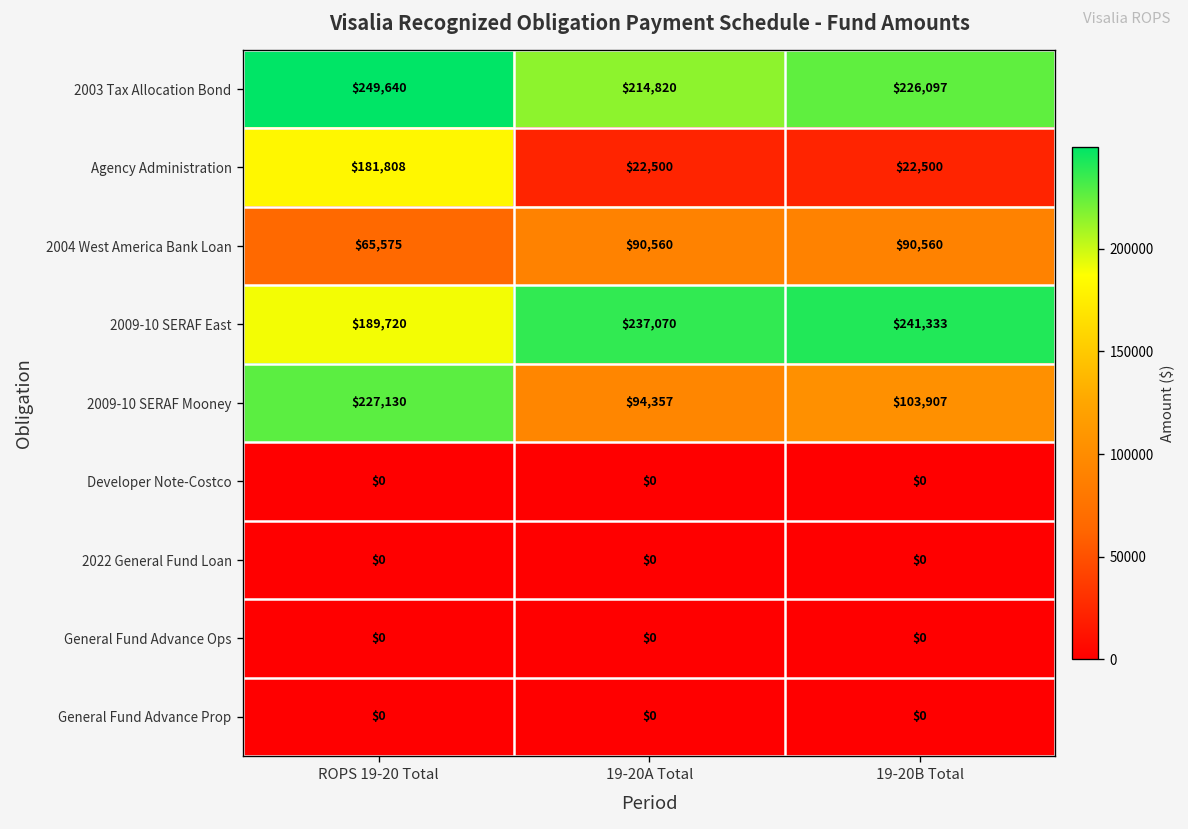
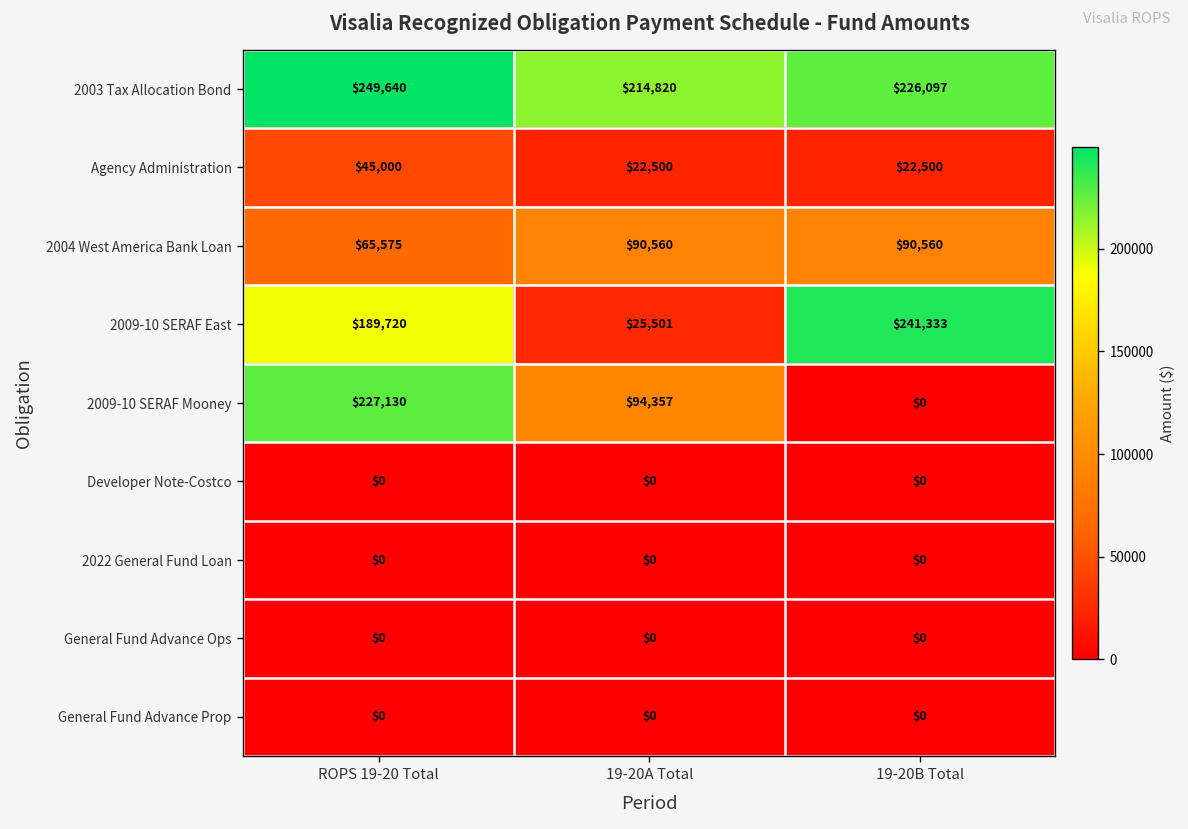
  {
    "2003 Tax Allocation Bond": {
      "ROPS 19-20 Total": "$249,640",
      "19-20A Total": "$214,820",
      "19-20B Total": "$226,097"
    },
    "Agency Administration": {
-     "ROPS 19-20 Total": "$181,808",
+     "ROPS 19-20 Total": "$45,000",
      "19-20A Total": "$22,500",
      "19-20B Total": "$22,500"
    },
    "2004 West America Bank Loan": {
      "ROPS 19-20 Total": "$65,575",
      "19-20A Total": "$90,560",
      "19-20B Total": "$90,560"
    },
    "2009-10 SERAF East": {
      "ROPS 19-20 Total": "$189,720",
-     "19-20A Total": "$237,070",
+     "19-20A Total": "$25,501",
      "19-20B Total": "$241,333"
    },
    "2009-10 SERAF Mooney": {
      "ROPS 19-20 Total": "$227,130",
      "19-20A Total": "$94,357",
-     "19-20B Total": "$103,907"
+     "19-20B Total": "$0"
    },
    "Developer Note-Costco": {
      "ROPS 19-20 Total": "$0",
      "19-20A Total": "$0",
      "19-20B Total": "$0"
    },
    "2022 General Fund Loan": {
      "ROPS 19-20 Total": "$0",
      "19-20A Total": "$0",
      "19-20B Total": "$0"
    },
    "General Fund Advance Ops": {
      "ROPS 19-20 Total": "$0",
      "19-20A Total": "$0",
      "19-20B Total": "$0"
    },
    "General Fund Advance Prop": {
      "ROPS 19-20 Total": "$0",
      "19-20A Total": "$0",
      "19-20B Total": "$0"
    }
  }
